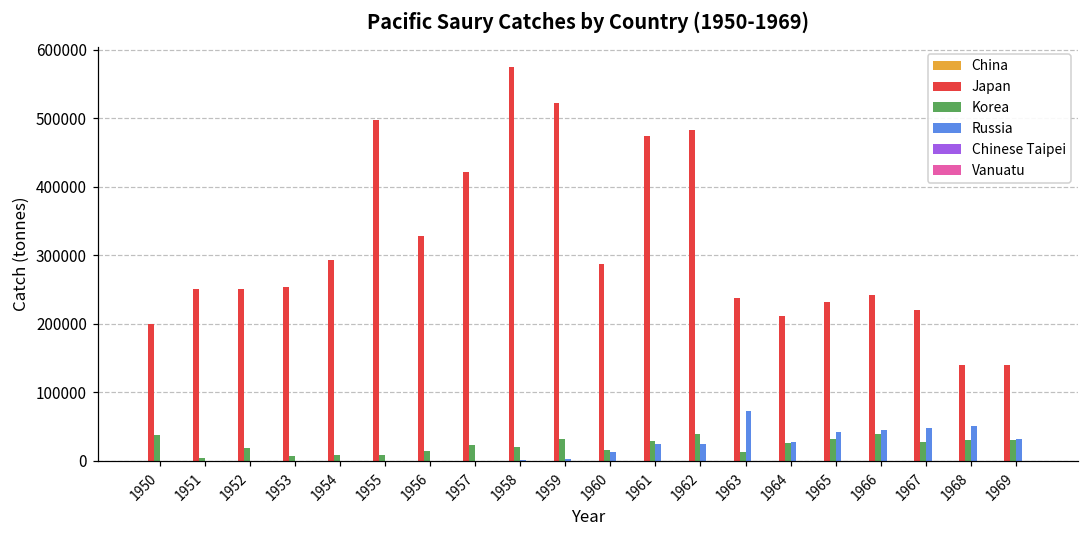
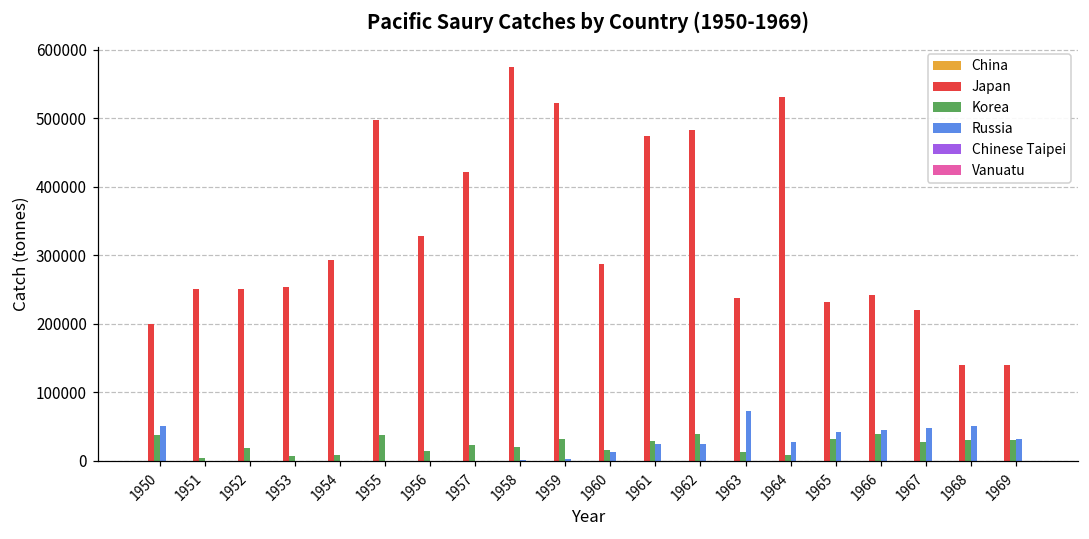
  {
    "China": {
      "1950": 0,
      "1951": 0,
      "1952": 0,
      "1953": 0,
      "1954": 0,
      "1955": 0,
      "1956": 0,
      "1957": 0,
      "1958": 0,
      "1959": 0,
      "1960": 0,
      "1961": 0,
      "1962": 0,
      "1963": 0,
      "1964": 0,
      "1965": 0,
      "1966": 0,
      "1967": 0,
      "1968": 0,
      "1969": 0
    },
    "Japan": {
      "1950": 200000,
      "1951": 250000,
      "1952": 250000,
      "1953": 250000,
      "1954": 290000,
      "1955": 500000,
      "1956": 330000,
      "1957": 420000,
      "1958": 580000,
      "1959": 520000,
      "1960": 290000,
      "1961": 470000,
      "1962": 480000,
      "1963": 240000,
-     "1964": 210000,
+     "1964": 530000,
      "1965": 230000,
      "1966": 240000,
      "1967": 220000,
      "1968": 140000,
      "1969": 140000
    },
    "Korea": {
      "1950": 40000,
      "1952": 20000,
      "1953": 10000,
      "1954": 10000,
-     "1955": 10000,
+     "1955": 40000,
      "1956": 10000,
      "1957": 20000,
      "1958": 20000,
      "1959": 30000,
      "1960": 10000,
      "1961": 30000,
      "1962": 40000,
      "1963": 10000,
-     "1964": 30000,
+     "1964": 10000,
      "1965": 30000,
      "1966": 40000,
      "1967": 30000,
      "1968": 30000,
      "1969": 30000
    },
    "Russia": {
-     "1950": 0,
+     "1950": 50000,
      "1951": 0,
      "1952": 0,
      "1953": 0,
      "1954": 0,
      "1955": 0,
      "1960": 10000,
      "1961": 20000,
      "1962": 20000,
      "1963": 70000,
      "1964": 30000,
      "1965": 40000,
      "1966": 40000,
      "1967": 50000,
      "1968": 50000,
      "1969": 30000
    },
    "Chinese Taipei": {
      "1950": 0,
      "1951": 0,
      "1952": 0,
      "1953": 0,
      "1954": 0,
      "1955": 0,
      "1956": 0,
      "1957": 0,
      "1958": 0,
      "1959": 0,
      "1960": 0,
      "1961": 0,
      "1962": 0,
      "1963": 0,
      "1964": 0,
      "1965": 0,
      "1966": 0,
      "1967": 0,
      "1968": 0,
      "1969": 0
    },
    "Vanuatu": {
      "1950": 0,
      "1951": 0,
      "1952": 0,
      "1953": 0,
      "1954": 0,
      "1955": 0,
      "1956": 0,
      "1957": 0,
      "1958": 0,
      "1959": 0,
      "1960": 0,
      "1961": 0,
      "1962": 0,
      "1963": 0,
      "1964": 0,
      "1965": 0,
      "1966": 0,
      "1967": 0,
      "1968": 0,
      "1969": 0
    }
  }
